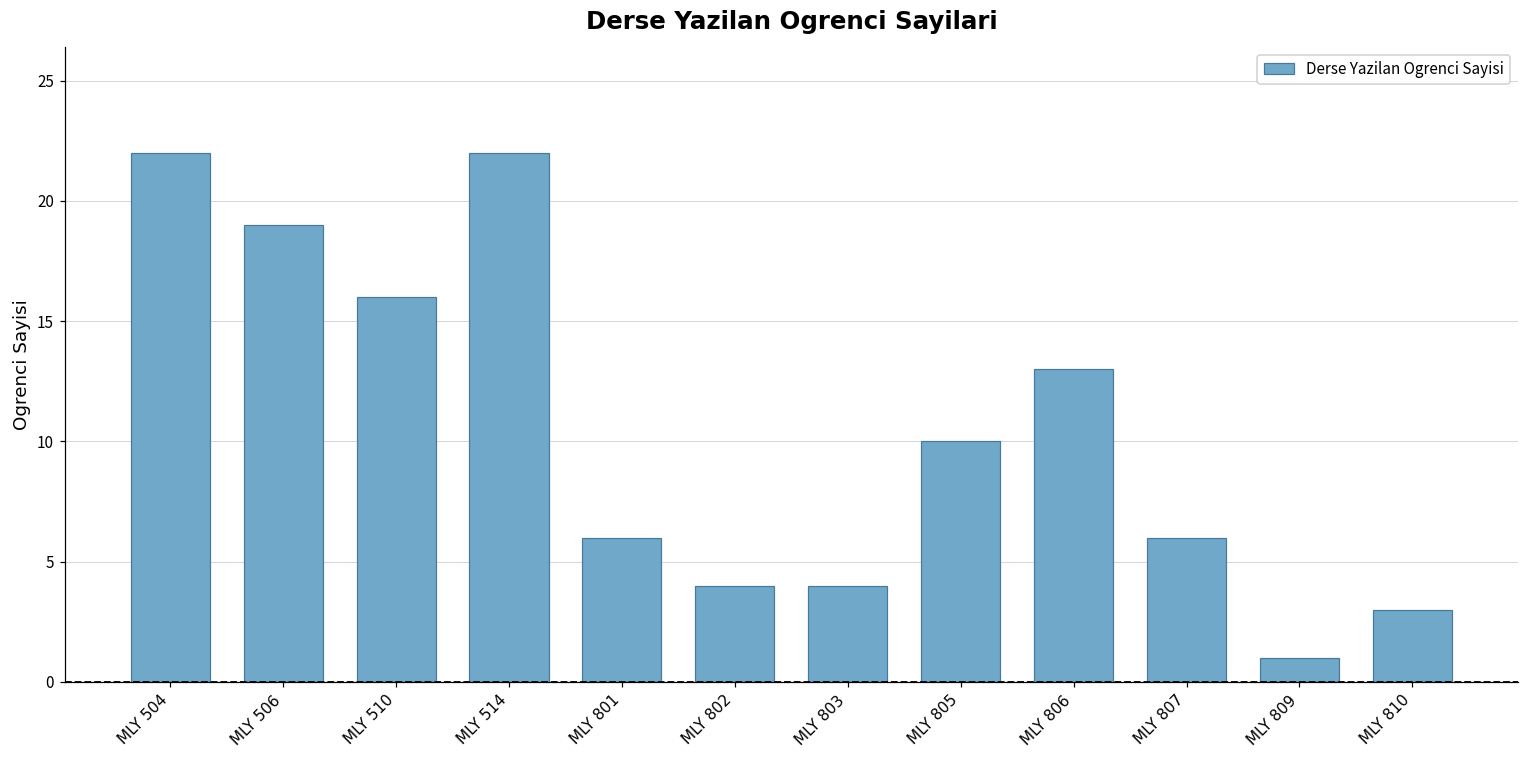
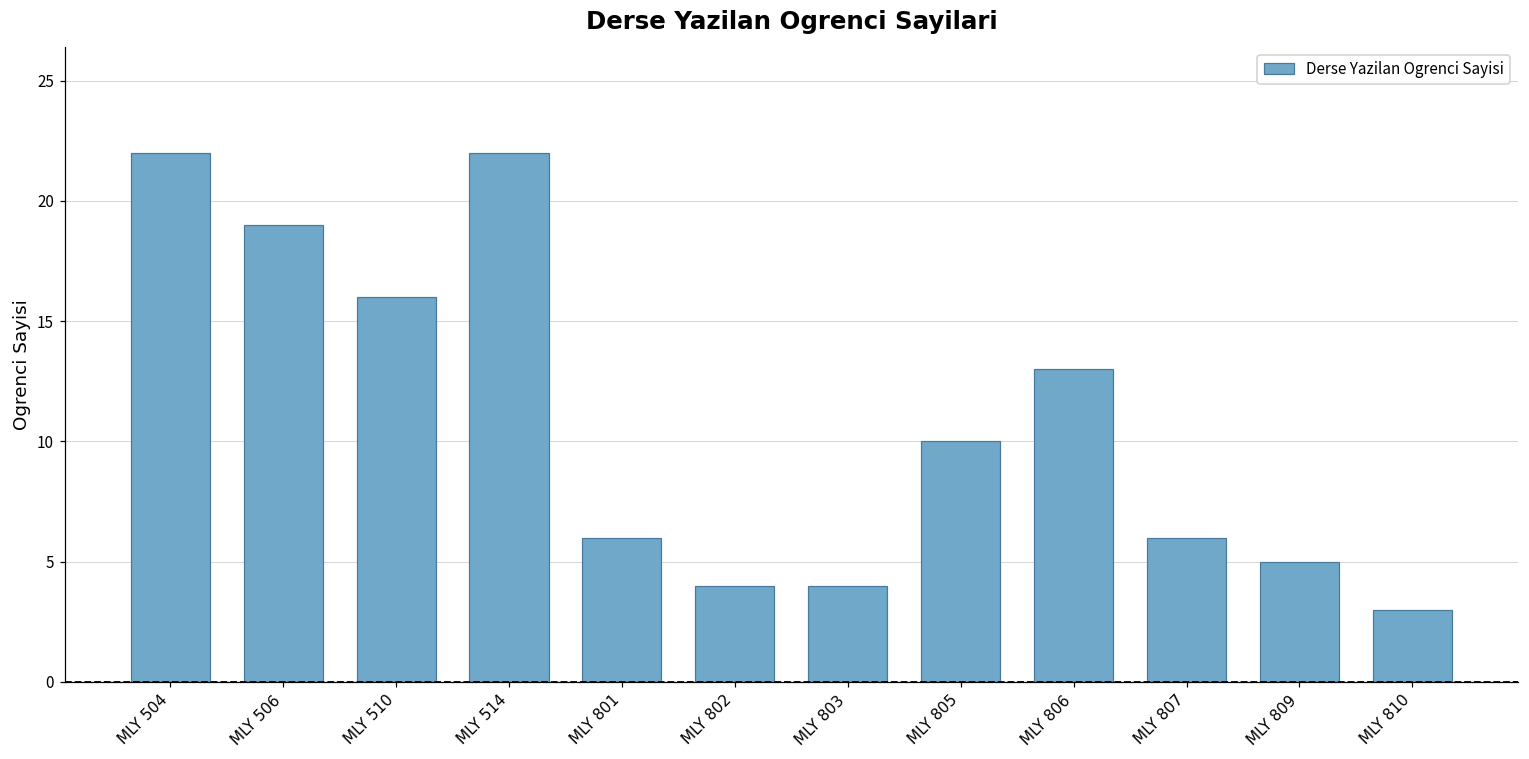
  {
    "MLY 504": 22,
    "MLY 506": 19,
    "MLY 510": 16,
    "MLY 514": 22,
    "MLY 801": 6,
    "MLY 802": 4,
    "MLY 803": 4,
    "MLY 805": 10,
    "MLY 806": 13,
    "MLY 807": 6,
-   "MLY 809": 1,
+   "MLY 809": 5,
    "MLY 810": 3
  }
